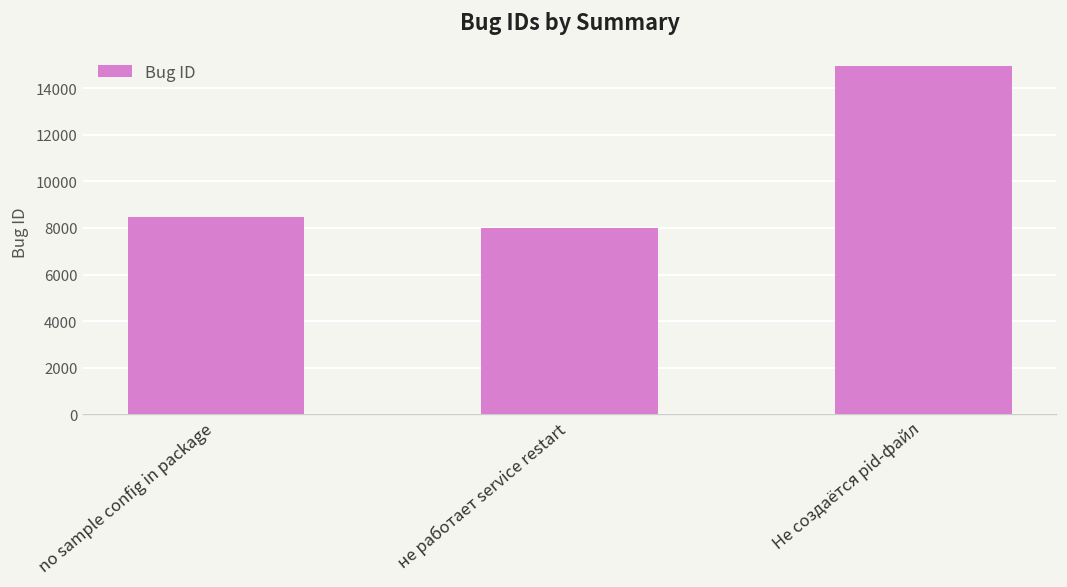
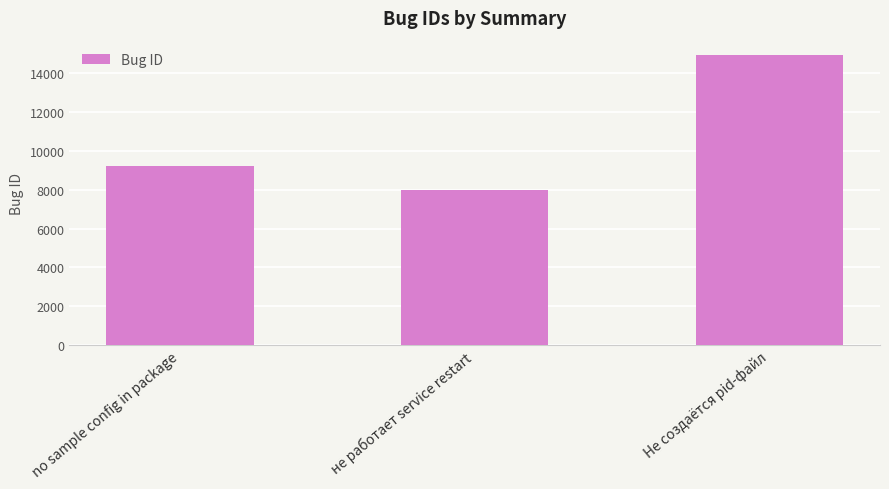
  {
-   "no sample config in package": 8500,
+   "no sample config in package": 9200,
    "не работает service restart": 8000,
    "Не создаётся pid-файл": 14900
  }
